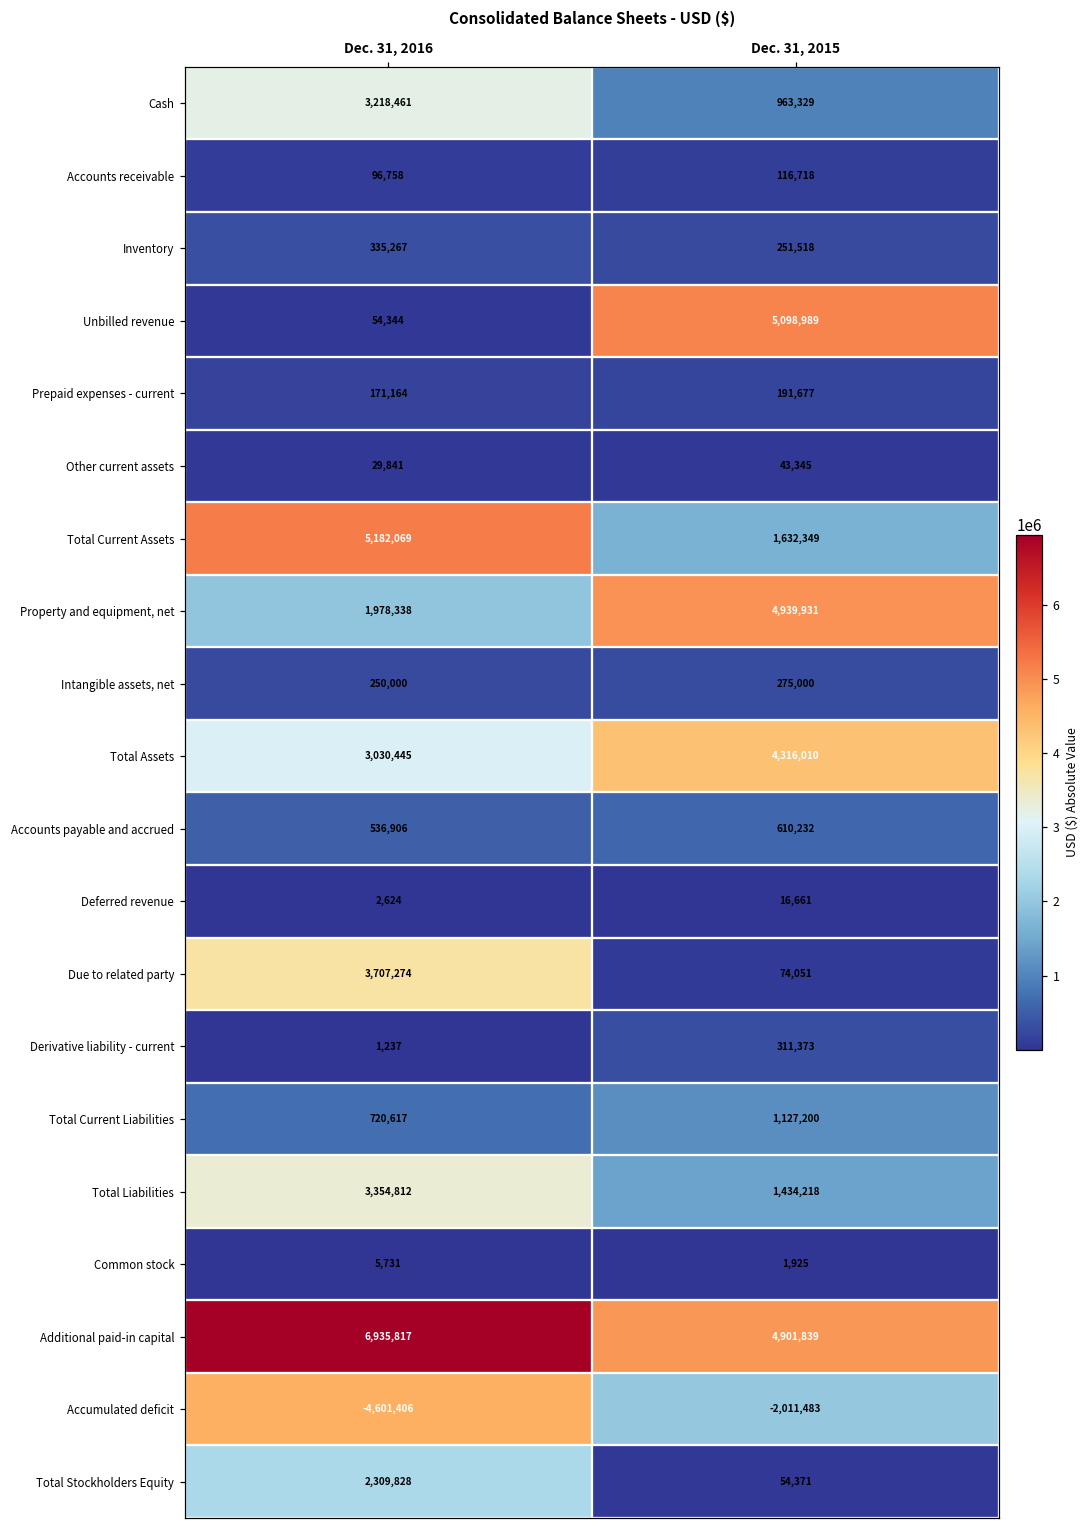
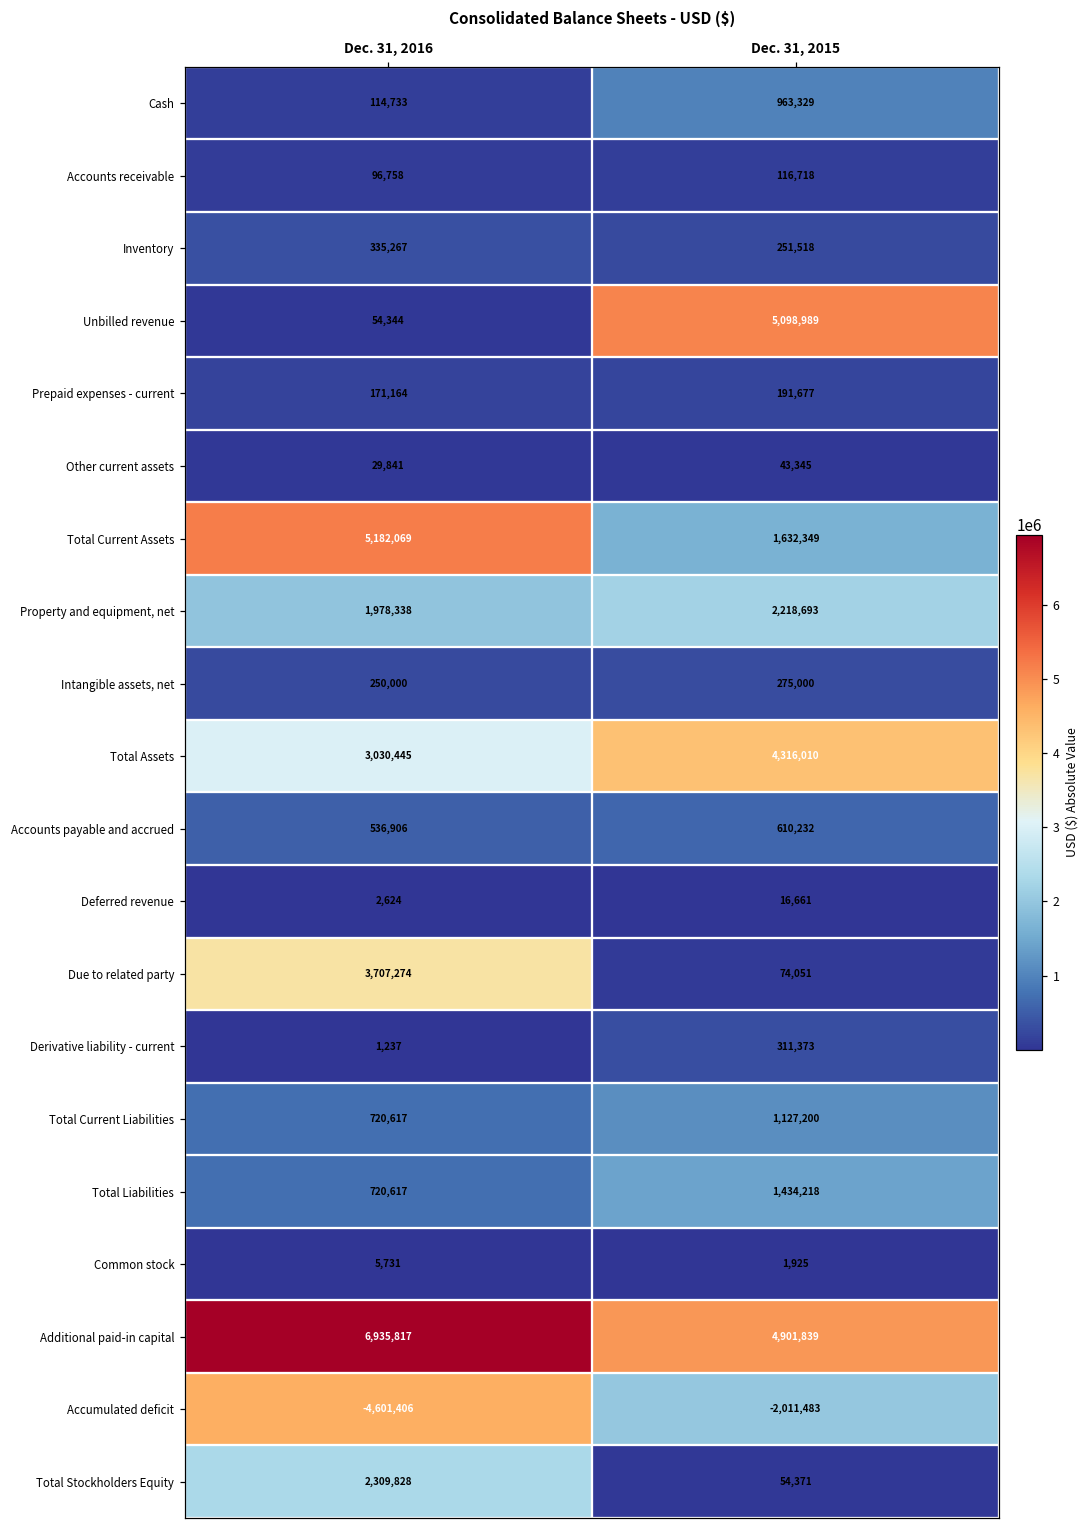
  {
    "Cash": {
-     "Dec. 31, 2016": "3,218,461",
+     "Dec. 31, 2016": "114,733",
      "Dec. 31, 2015": "963,329"
    },
    "Accounts receivable": {
      "Dec. 31, 2016": "96,758",
      "Dec. 31, 2015": "116,718"
    },
    "Inventory": {
      "Dec. 31, 2016": "335,267",
      "Dec. 31, 2015": "251,518"
    },
    "Unbilled revenue": {
      "Dec. 31, 2016": "54,344",
      "Dec. 31, 2015": "5,098,989"
    },
    "Prepaid expenses - current": {
      "Dec. 31, 2016": "171,164",
      "Dec. 31, 2015": "191,677"
    },
    "Other current assets": {
      "Dec. 31, 2016": "29,841",
      "Dec. 31, 2015": "43,345"
    },
    "Total Current Assets": {
      "Dec. 31, 2016": "5,182,069",
      "Dec. 31, 2015": "1,632,349"
    },
    "Property and equipment, net": {
      "Dec. 31, 2016": "1,978,338",
-     "Dec. 31, 2015": "4,939,931"
+     "Dec. 31, 2015": "2,218,693"
    },
    "Intangible assets, net": {
      "Dec. 31, 2016": "250,000",
      "Dec. 31, 2015": "275,000"
    },
    "Total Assets": {
      "Dec. 31, 2016": "3,030,445",
      "Dec. 31, 2015": "4,316,010"
    },
    "Accounts payable and accrued": {
      "Dec. 31, 2016": "536,906",
      "Dec. 31, 2015": "610,232"
    },
    "Deferred revenue": {
      "Dec. 31, 2016": "2,624",
      "Dec. 31, 2015": "16,661"
    },
    "Due to related party": {
      "Dec. 31, 2016": "3,707,274",
      "Dec. 31, 2015": "74,051"
    },
    "Derivative liability - current": {
      "Dec. 31, 2016": "1,237",
      "Dec. 31, 2015": "311,373"
    },
    "Total Current Liabilities": {
      "Dec. 31, 2016": "720,617",
      "Dec. 31, 2015": "1,127,200"
    },
    "Total Liabilities": {
-     "Dec. 31, 2016": "3,354,812",
+     "Dec. 31, 2016": "720,617",
      "Dec. 31, 2015": "1,434,218"
    },
    "Common stock": {
      "Dec. 31, 2016": "5,731",
      "Dec. 31, 2015": "1,925"
    },
    "Additional paid-in capital": {
      "Dec. 31, 2016": "6,935,817",
      "Dec. 31, 2015": "4,901,839"
    },
    "Accumulated deficit": {
      "Dec. 31, 2016": "-4,601,406",
      "Dec. 31, 2015": "-2,011,483"
    },
    "Total Stockholders Equity": {
      "Dec. 31, 2016": "2,309,828",
      "Dec. 31, 2015": "54,371"
    }
  }
